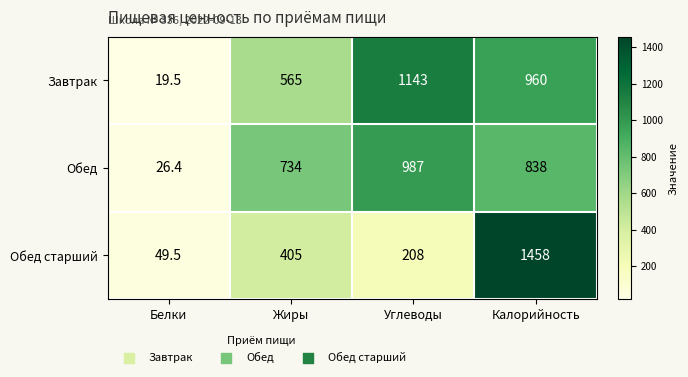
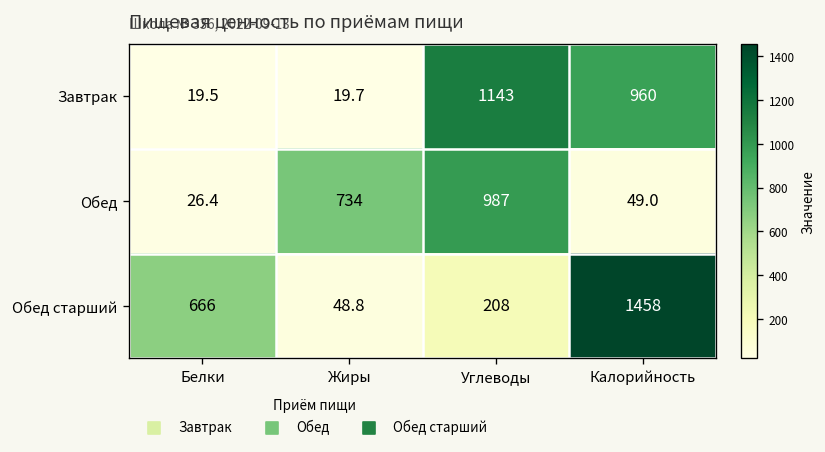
  {
    "Завтрак": {
      "Белки": 19.5,
-     "Жиры": 565,
+     "Жиры": 19.7,
      "Углеводы": 1143,
      "Калорийность": 960
    },
    "Обед": {
      "Белки": 26.4,
      "Жиры": 734,
      "Углеводы": 987,
-     "Калорийность": 838
+     "Калорийность": 49.0
    },
    "Обед старший": {
-     "Белки": 49.5,
-     "Жиры": 405,
+     "Белки": 666,
+     "Жиры": 48.8,
      "Углеводы": 208,
      "Калорийность": 1458
    }
  }
